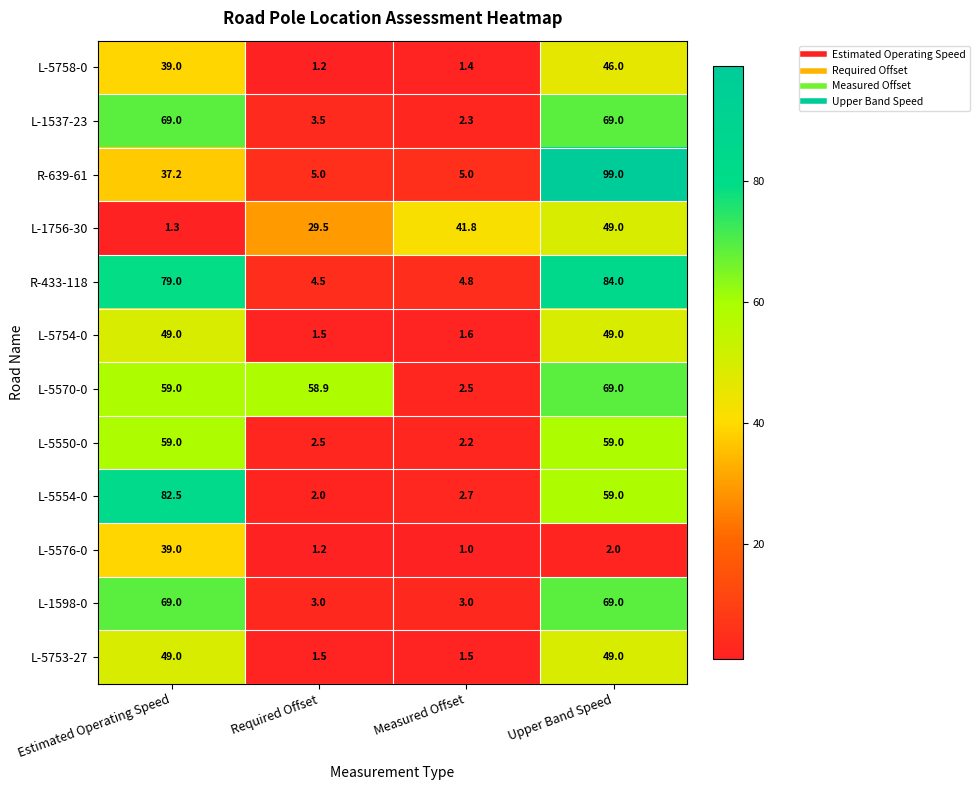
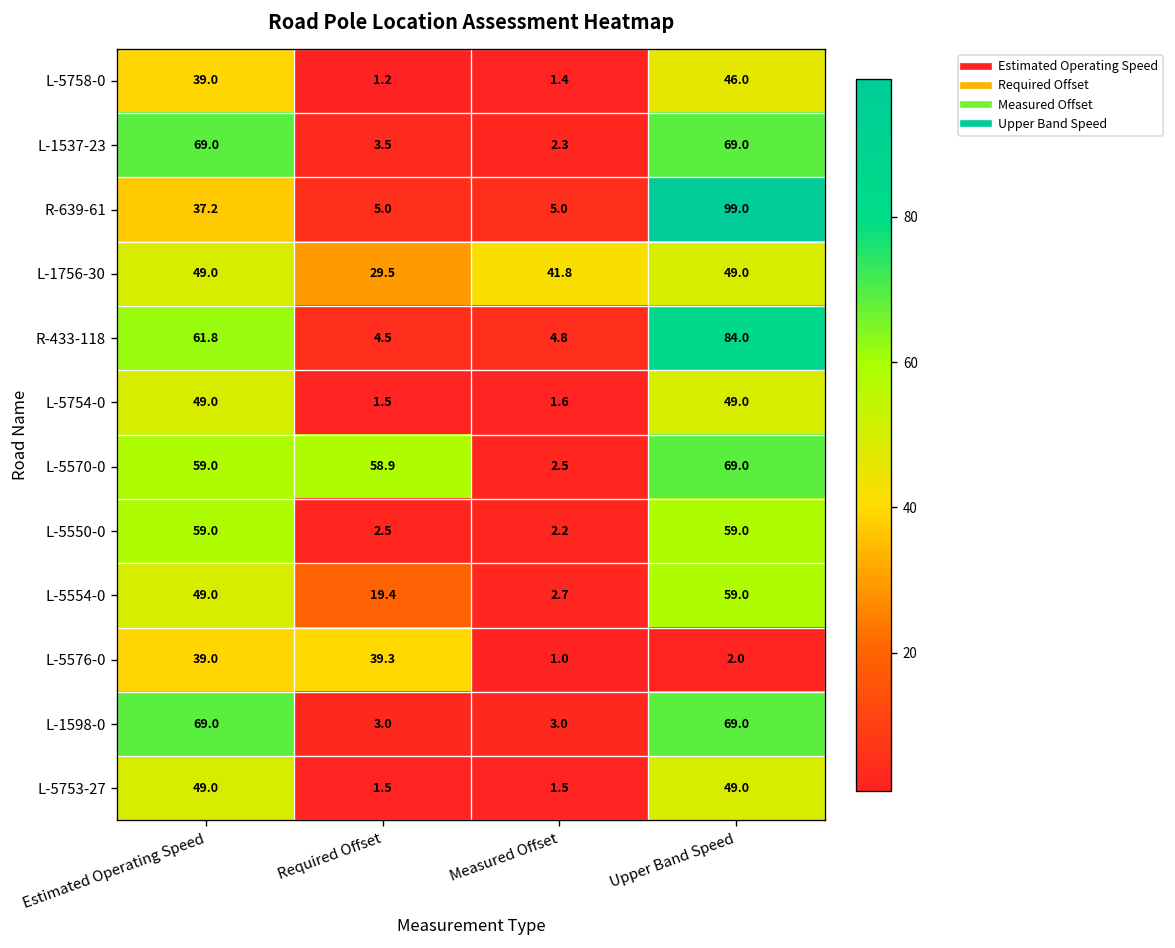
  {
    "L-5758-0": {
      "Estimated Operating Speed": 39.0,
      "Required Offset": 1.2,
      "Measured Offset": 1.4,
      "Upper Band Speed": 46.0
    },
    "L-1537-23": {
      "Estimated Operating Speed": 69.0,
      "Required Offset": 3.5,
      "Measured Offset": 2.3,
      "Upper Band Speed": 69.0
    },
    "R-639-61": {
      "Estimated Operating Speed": 37.2,
      "Required Offset": 5.0,
      "Measured Offset": 5.0,
      "Upper Band Speed": 99.0
    },
    "L-1756-30": {
-     "Estimated Operating Speed": 1.3,
+     "Estimated Operating Speed": 49.0,
      "Required Offset": 29.5,
      "Measured Offset": 41.8,
      "Upper Band Speed": 49.0
    },
    "R-433-118": {
-     "Estimated Operating Speed": 79.0,
+     "Estimated Operating Speed": 61.8,
      "Required Offset": 4.5,
      "Measured Offset": 4.8,
      "Upper Band Speed": 84.0
    },
    "L-5754-0": {
      "Estimated Operating Speed": 49.0,
      "Required Offset": 1.5,
      "Measured Offset": 1.6,
      "Upper Band Speed": 49.0
    },
    "L-5570-0": {
      "Estimated Operating Speed": 59.0,
      "Required Offset": 58.9,
      "Measured Offset": 2.5,
      "Upper Band Speed": 69.0
    },
    "L-5550-0": {
      "Estimated Operating Speed": 59.0,
      "Required Offset": 2.5,
      "Measured Offset": 2.2,
      "Upper Band Speed": 59.0
    },
    "L-5554-0": {
-     "Estimated Operating Speed": 82.5,
-     "Required Offset": 2.0,
+     "Estimated Operating Speed": 49.0,
+     "Required Offset": 19.4,
      "Measured Offset": 2.7,
      "Upper Band Speed": 59.0
    },
    "L-5576-0": {
      "Estimated Operating Speed": 39.0,
-     "Required Offset": 1.2,
+     "Required Offset": 39.3,
      "Measured Offset": 1.0,
      "Upper Band Speed": 2.0
    },
    "L-1598-0": {
      "Estimated Operating Speed": 69.0,
      "Required Offset": 3.0,
      "Measured Offset": 3.0,
      "Upper Band Speed": 69.0
    },
    "L-5753-27": {
      "Estimated Operating Speed": 49.0,
      "Required Offset": 1.5,
      "Measured Offset": 1.5,
      "Upper Band Speed": 49.0
    }
  }
